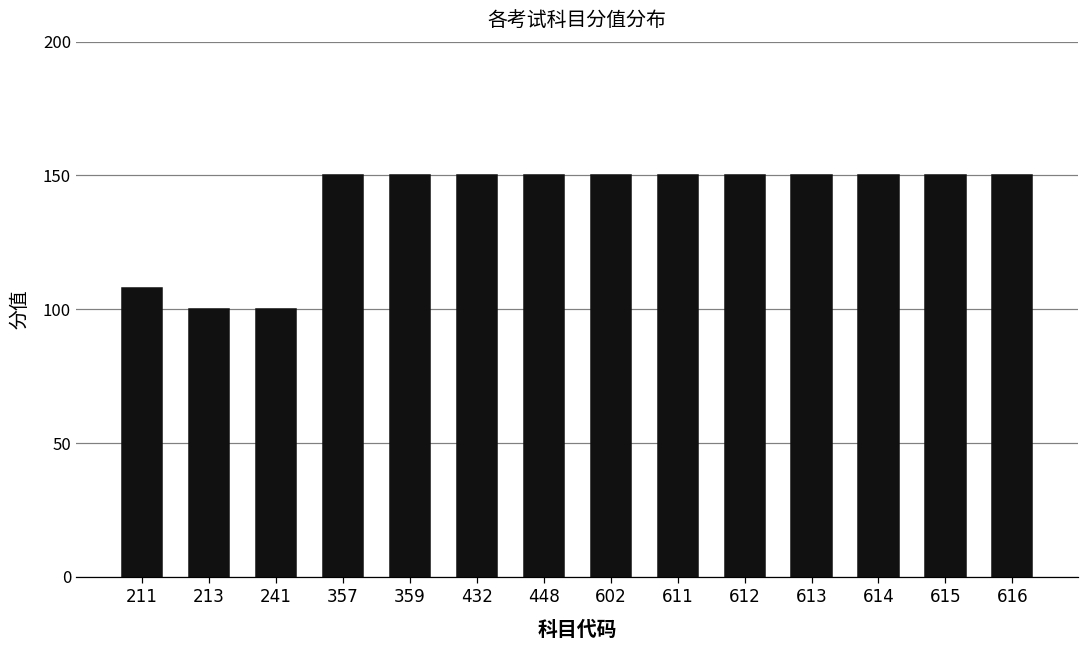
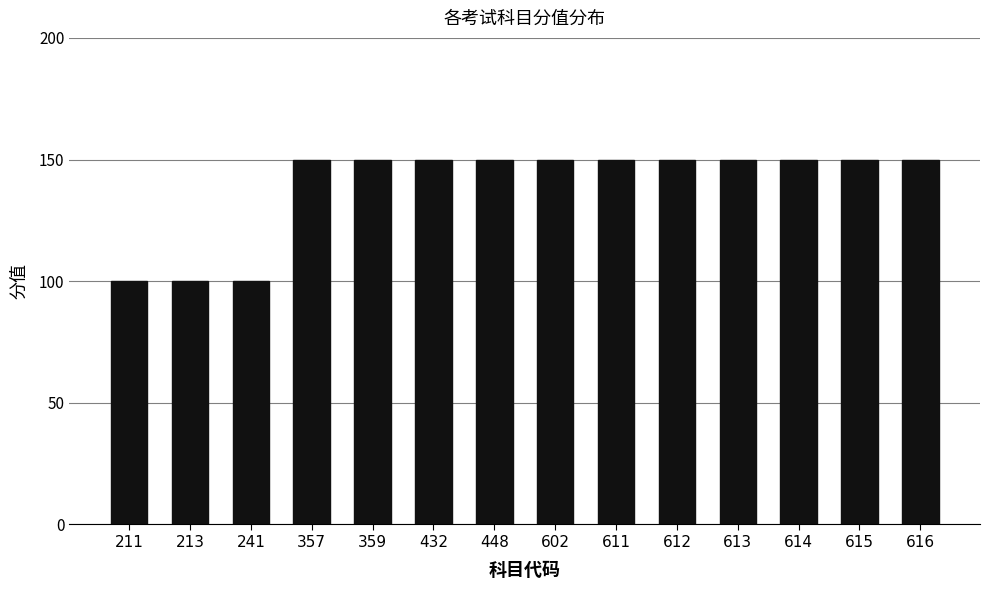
  {
-   "211": 108,
+   "211": 100,
    "213": 100,
    "241": 100,
    "357": 150,
    "359": 150,
    "432": 150,
    "448": 150,
    "602": 150,
    "611": 150,
    "612": 150,
    "613": 150,
    "614": 150,
    "615": 150,
    "616": 150
  }
